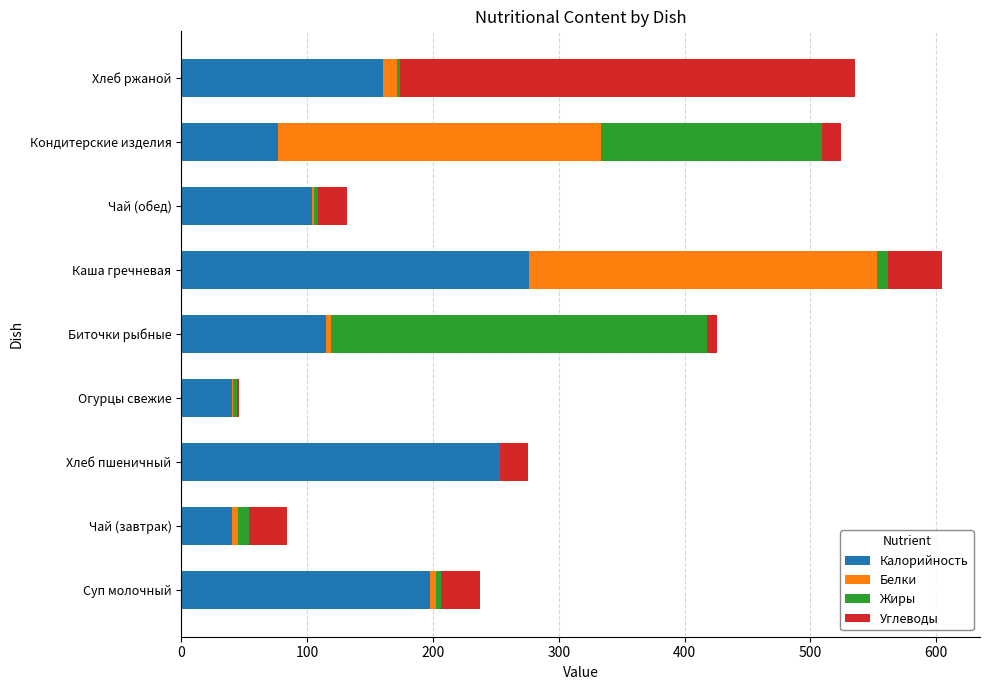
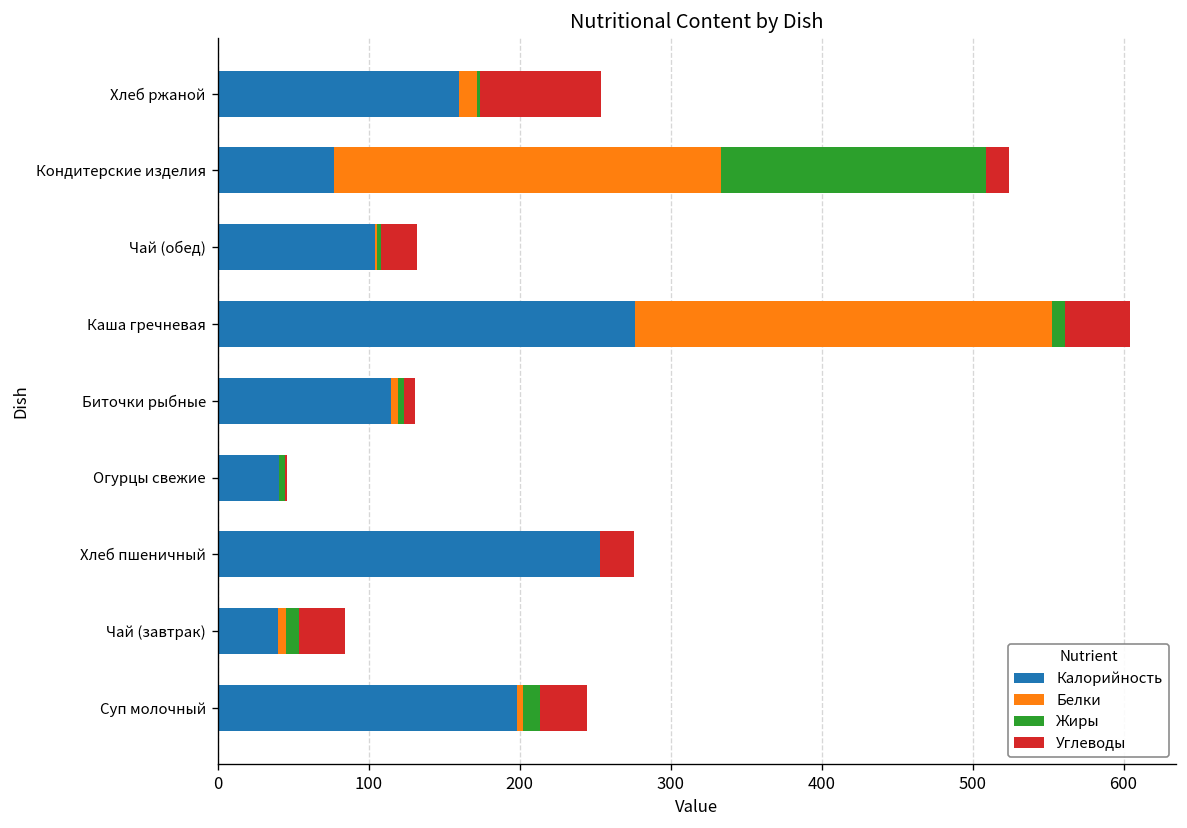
  {
    "Калорийность": {
      "Хлеб ржаной": 160,
      "Кондитерские изделия": 77,
      "Чай (обед)": 104,
      "Каша гречневая": 277,
      "Биточки рыбные": 115,
      "Огурцы свежие": 40,
      "Хлеб пшеничный": 253,
      "Чай (завтрак)": 40,
      "Суп молочный": 198
    },
    "Белки": {
      "Хлеб ржаной": 12,
      "Кондитерские изделия": 257,
      "Каша гречневая": 276,
      "Биточки рыбные": 4,
      "Чай (завтрак)": 5,
      "Суп молочный": 5
    },
    "Жиры": {
      "Хлеб ржаной": 2,
      "Кондитерские изделия": 175,
      "Чай (обед)": 3,
      "Каша гречневая": 9,
-     "Биточки рыбные": 299,
+     "Биточки рыбные": 4,
      "Огурцы свежие": 4,
      "Чай (завтрак)": 9,
-     "Суп молочный": 4
+     "Суп молочный": 11
    },
    "Углеводы": {
-     "Хлеб ржаной": 362,
+     "Хлеб ржаной": 80,
      "Кондитерские изделия": 15,
      "Чай (обед)": 23,
      "Каша гречневая": 43,
      "Биточки рыбные": 8,
      "Хлеб пшеничный": 22,
      "Чай (завтрак)": 30,
      "Суп молочный": 31
    }
  }
